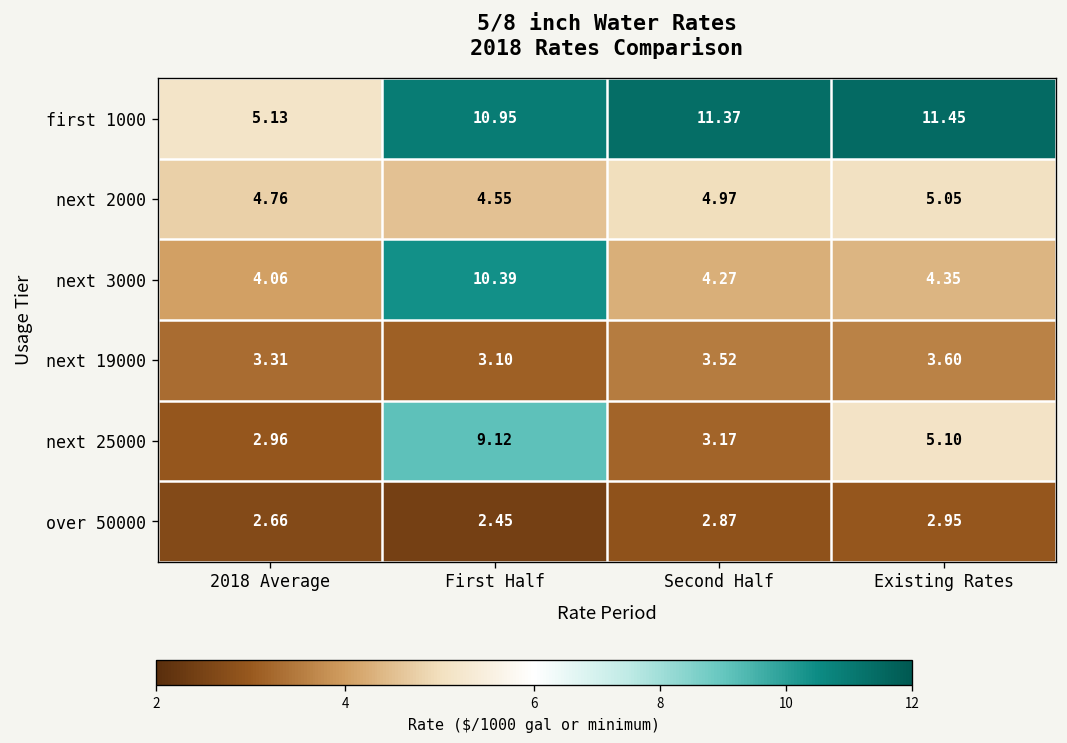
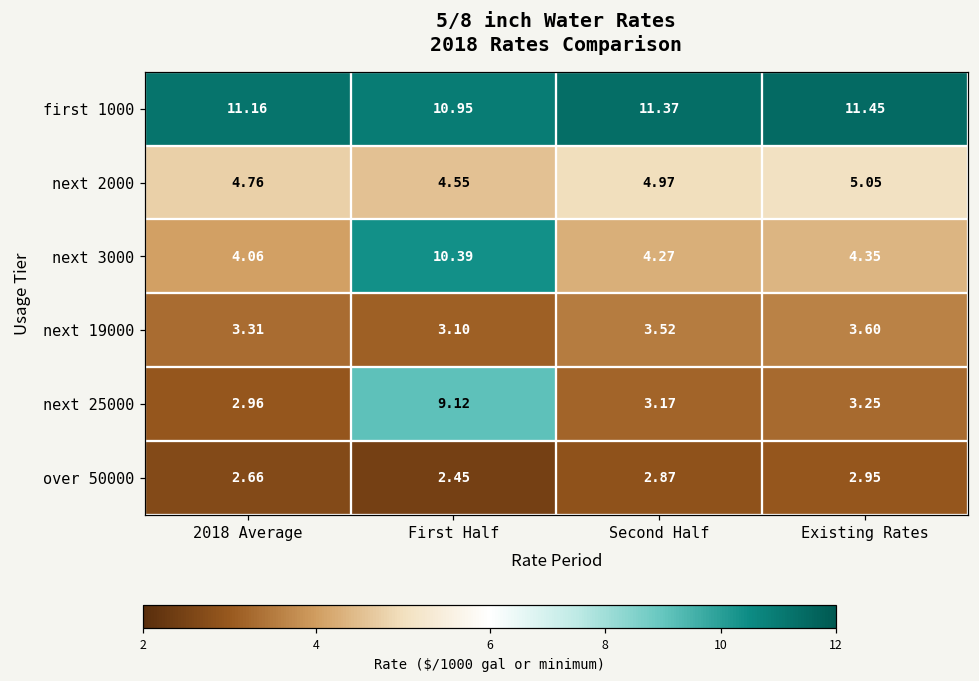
  {
    "first 1000": {
-     "2018 Average": 5.13,
+     "2018 Average": 11.16,
      "First Half": 10.95,
      "Second Half": 11.37,
      "Existing Rates": 11.45
    },
    "next 2000": {
      "2018 Average": 4.76,
      "First Half": 4.55,
      "Second Half": 4.97,
      "Existing Rates": 5.05
    },
    "next 3000": {
      "2018 Average": 4.06,
      "First Half": 10.39,
      "Second Half": 4.27,
      "Existing Rates": 4.35
    },
    "next 19000": {
      "2018 Average": 3.31,
      "First Half": 3.10,
      "Second Half": 3.52,
      "Existing Rates": 3.60
    },
    "next 25000": {
      "2018 Average": 2.96,
      "First Half": 9.12,
      "Second Half": 3.17,
-     "Existing Rates": 5.10
+     "Existing Rates": 3.25
    },
    "over 50000": {
      "2018 Average": 2.66,
      "First Half": 2.45,
      "Second Half": 2.87,
      "Existing Rates": 2.95
    }
  }
